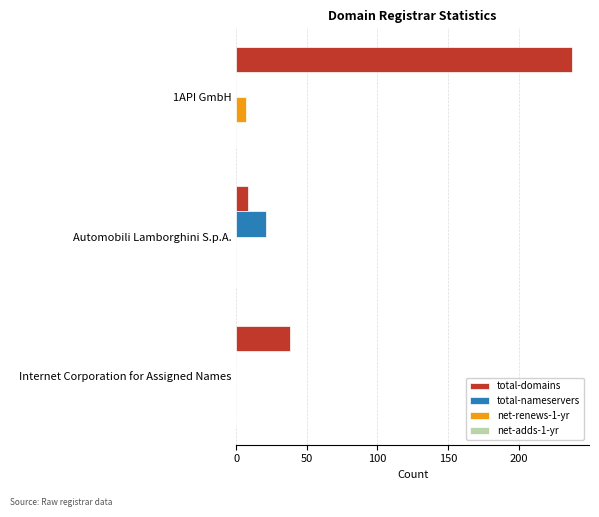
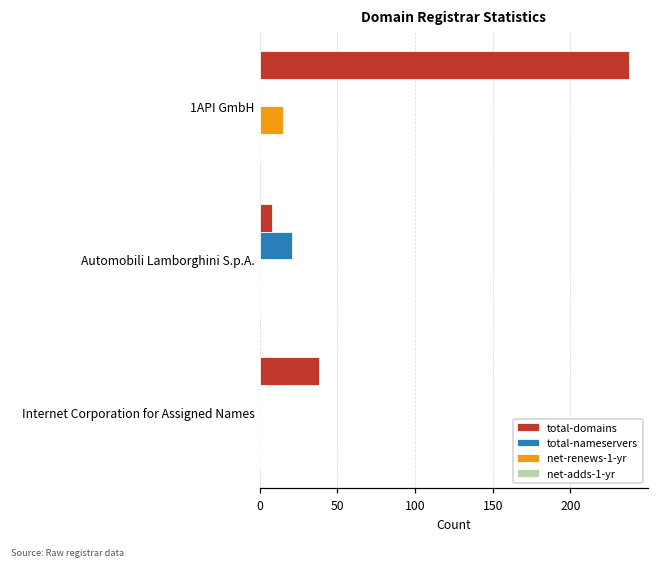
  {
    "total-domains": {
      "1API GmbH": 238,
      "Automobili Lamborghini S.p.A.": 8,
      "Internet Corporation for Assigned Names": 38
    },
    "total-nameservers": {
      "1API GmbH": 0,
      "Automobili Lamborghini S.p.A.": 21,
      "Internet Corporation for Assigned Names": 0
    },
    "net-renews-1-yr": {
-     "1API GmbH": 7,
+     "1API GmbH": 15,
      "Automobili Lamborghini S.p.A.": 0,
      "Internet Corporation for Assigned Names": 0
    },
    "net-adds-1-yr": {
      "1API GmbH": 0,
      "Automobili Lamborghini S.p.A.": 0,
      "Internet Corporation for Assigned Names": 0
    }
  }
